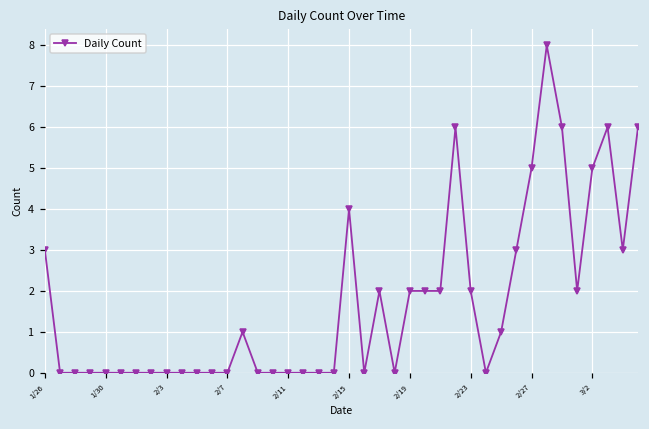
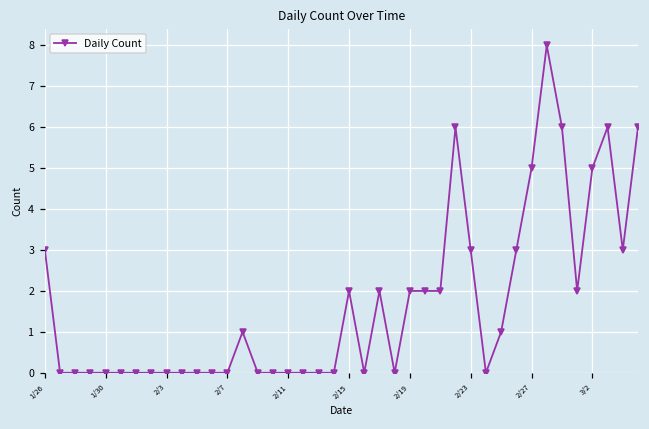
  {
    "1/26": 3,
    "1/30": 0,
    "2/3": 0,
    "2/7": 0,
    "2/11": 0,
-   "2/15": 4,
+   "2/15": 2,
    "2/19": 2,
-   "2/23": 2,
+   "2/23": 3,
    "2/27": 5,
    "3/2": 5
  }
